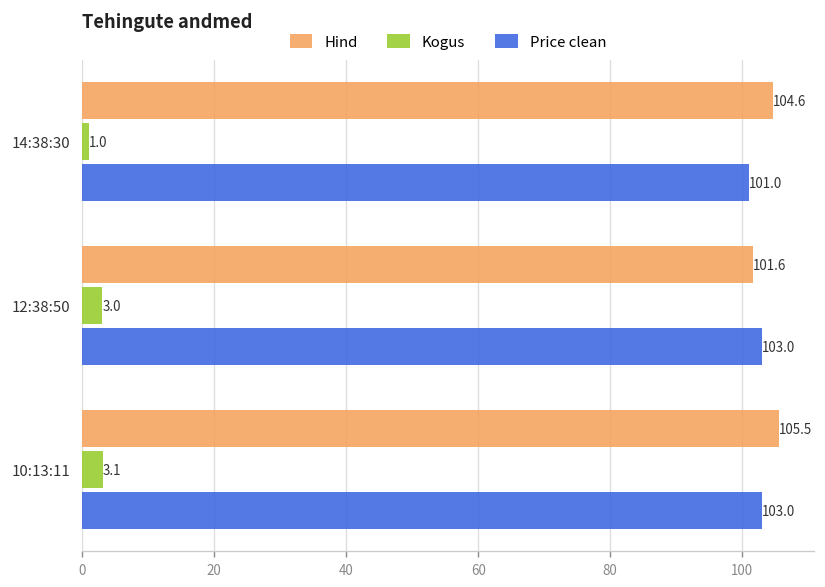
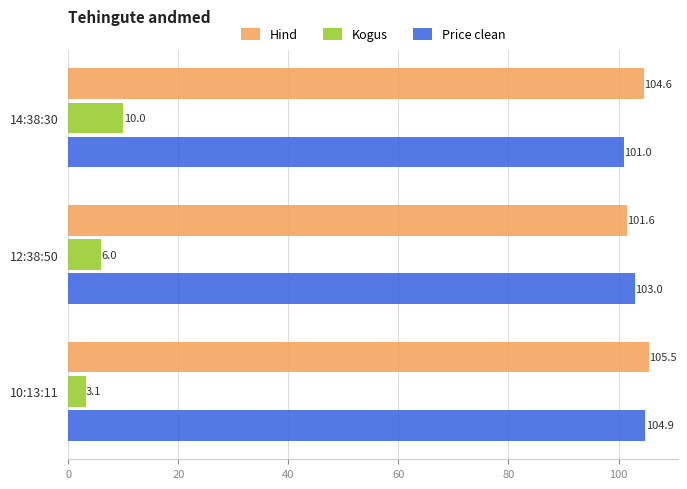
  {
    "Hind": {
      "14:38:30": 104.6,
      "12:38:50": 101.6,
      "10:13:11": 105.5
    },
    "Kogus": {
-     "14:38:30": 1.0,
-     "12:38:50": 3.0,
+     "14:38:30": 10.0,
+     "12:38:50": 6.0,
      "10:13:11": 3.1
    },
    "Price clean": {
      "14:38:30": 101.0,
      "12:38:50": 103.0,
-     "10:13:11": 103.0
+     "10:13:11": 104.9
    }
  }
